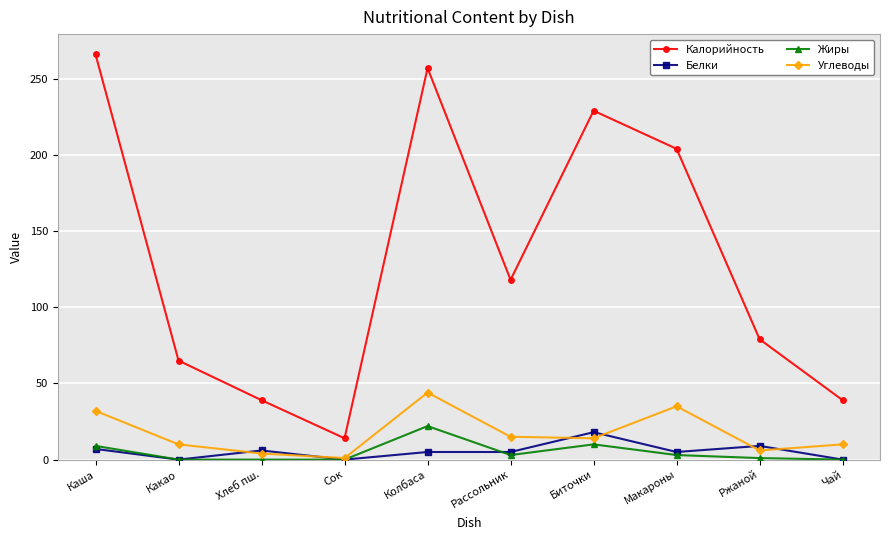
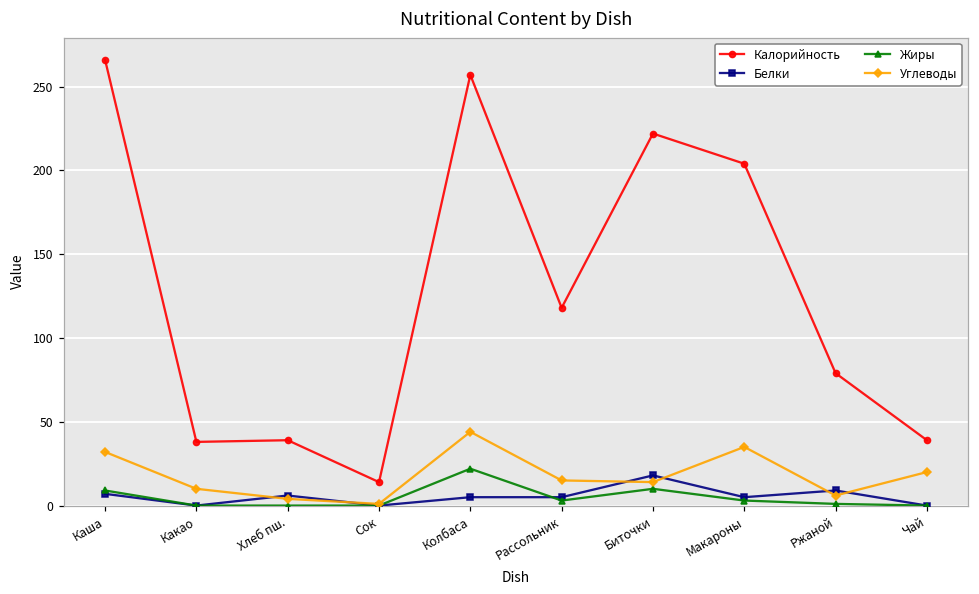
  {
    "Калорийность": {
      "Каша": 266,
-     "Какао": 65,
+     "Какао": 38,
      "Хлеб пш.": 39,
      "Сок": 14,
      "Колбаса": 257,
      "Рассольник": 118,
-     "Биточки": 229,
+     "Биточки": 222,
      "Макароны": 204,
      "Ржаной": 79,
      "Чай": 39
    },
    "Белки": {
      "Каша": 7,
      "Хлеб пш.": 6,
      "Колбаса": 5,
      "Рассольник": 5,
      "Биточки": 18,
      "Макароны": 5,
      "Ржаной": 9
    },
    "Жиры": {
      "Каша": 9,
      "Хлеб пш.": 0,
      "Колбаса": 22,
      "Рассольник": 3,
      "Биточки": 10,
      "Макароны": 3,
      "Ржаной": 1
    },
    "Углеводы": {
      "Каша": 32,
      "Какао": 10,
      "Хлеб пш.": 4,
      "Колбаса": 44,
      "Рассольник": 15,
      "Биточки": 14,
      "Макароны": 35,
      "Ржаной": 6,
-     "Чай": 10
+     "Чай": 20
    }
  }
